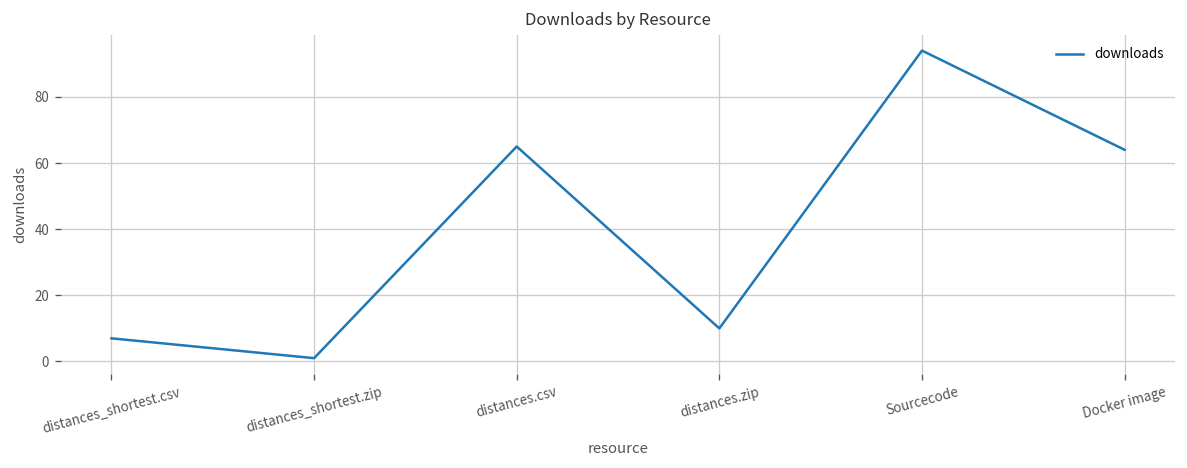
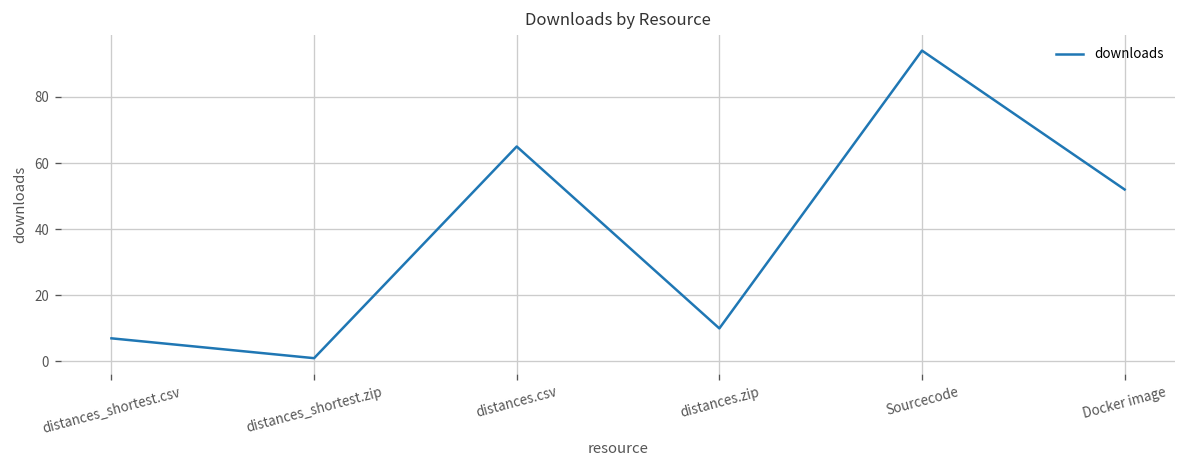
  {
    "distances_shortest.csv": 7,
    "distances_shortest.zip": 1,
    "distances.csv": 65,
    "distances.zip": 10,
    "Sourcecode": 94,
-   "Docker image": 64
+   "Docker image": 52
  }
